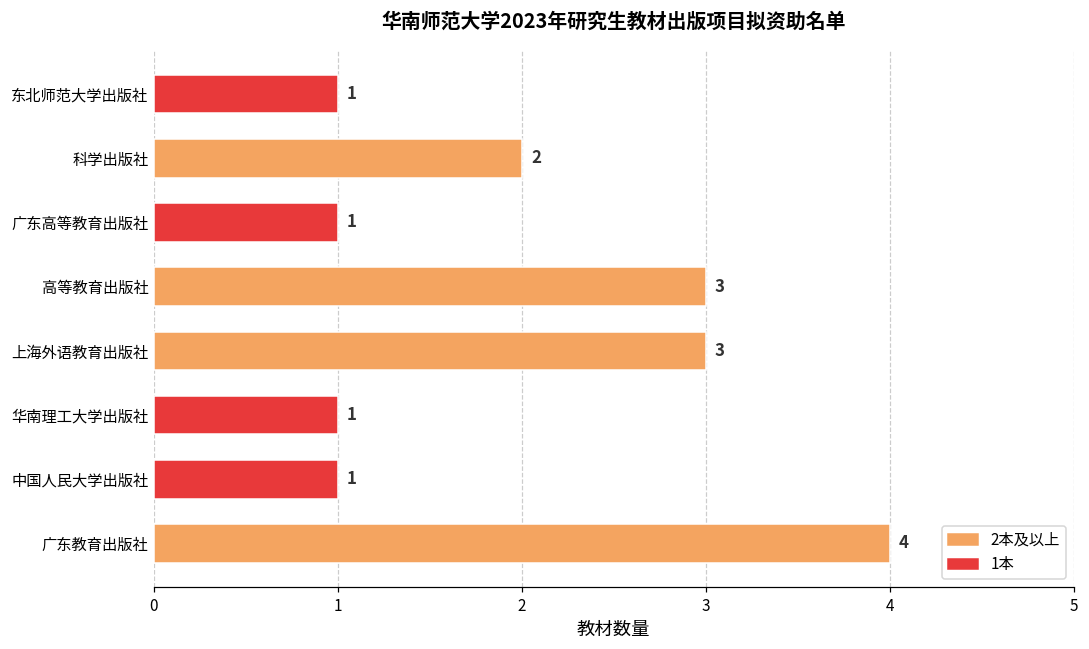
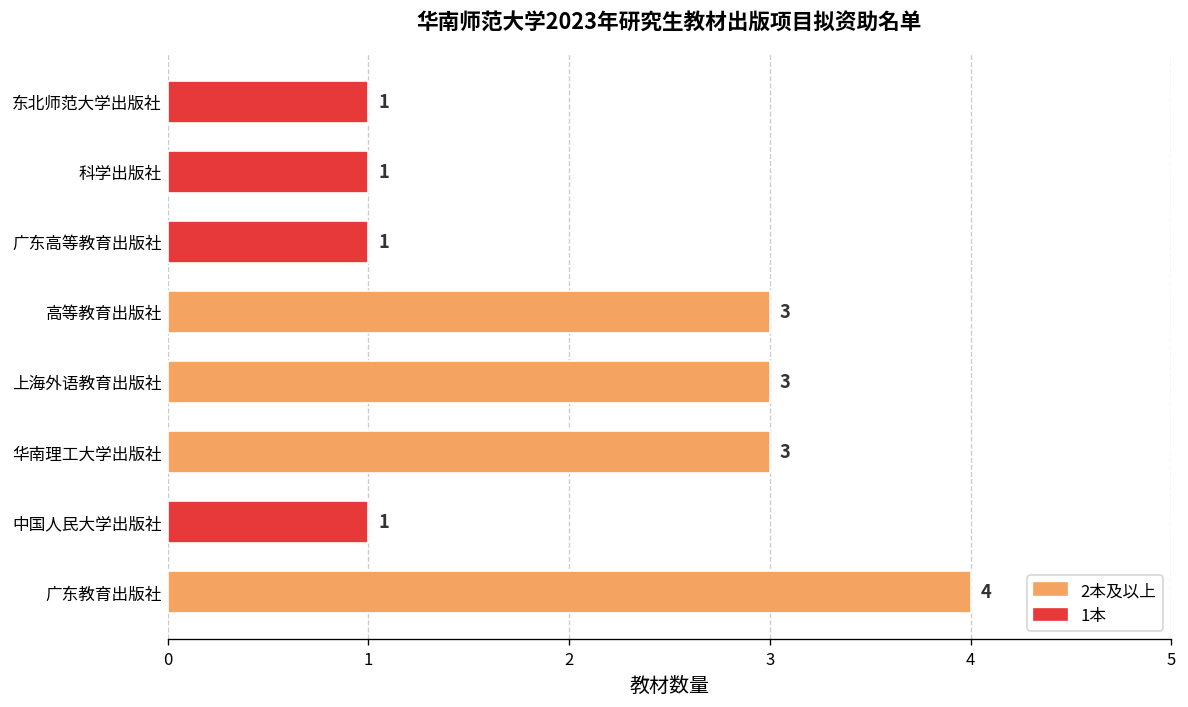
  {
    "东北师范大学出版社": 1,
-   "科学出版社": 2,
+   "科学出版社": 1,
    "广东高等教育出版社": 1,
    "高等教育出版社": 3,
    "上海外语教育出版社": 3,
-   "华南理工大学出版社": 1,
+   "华南理工大学出版社": 3,
    "中国人民大学出版社": 1,
    "广东教育出版社": 4
  }
